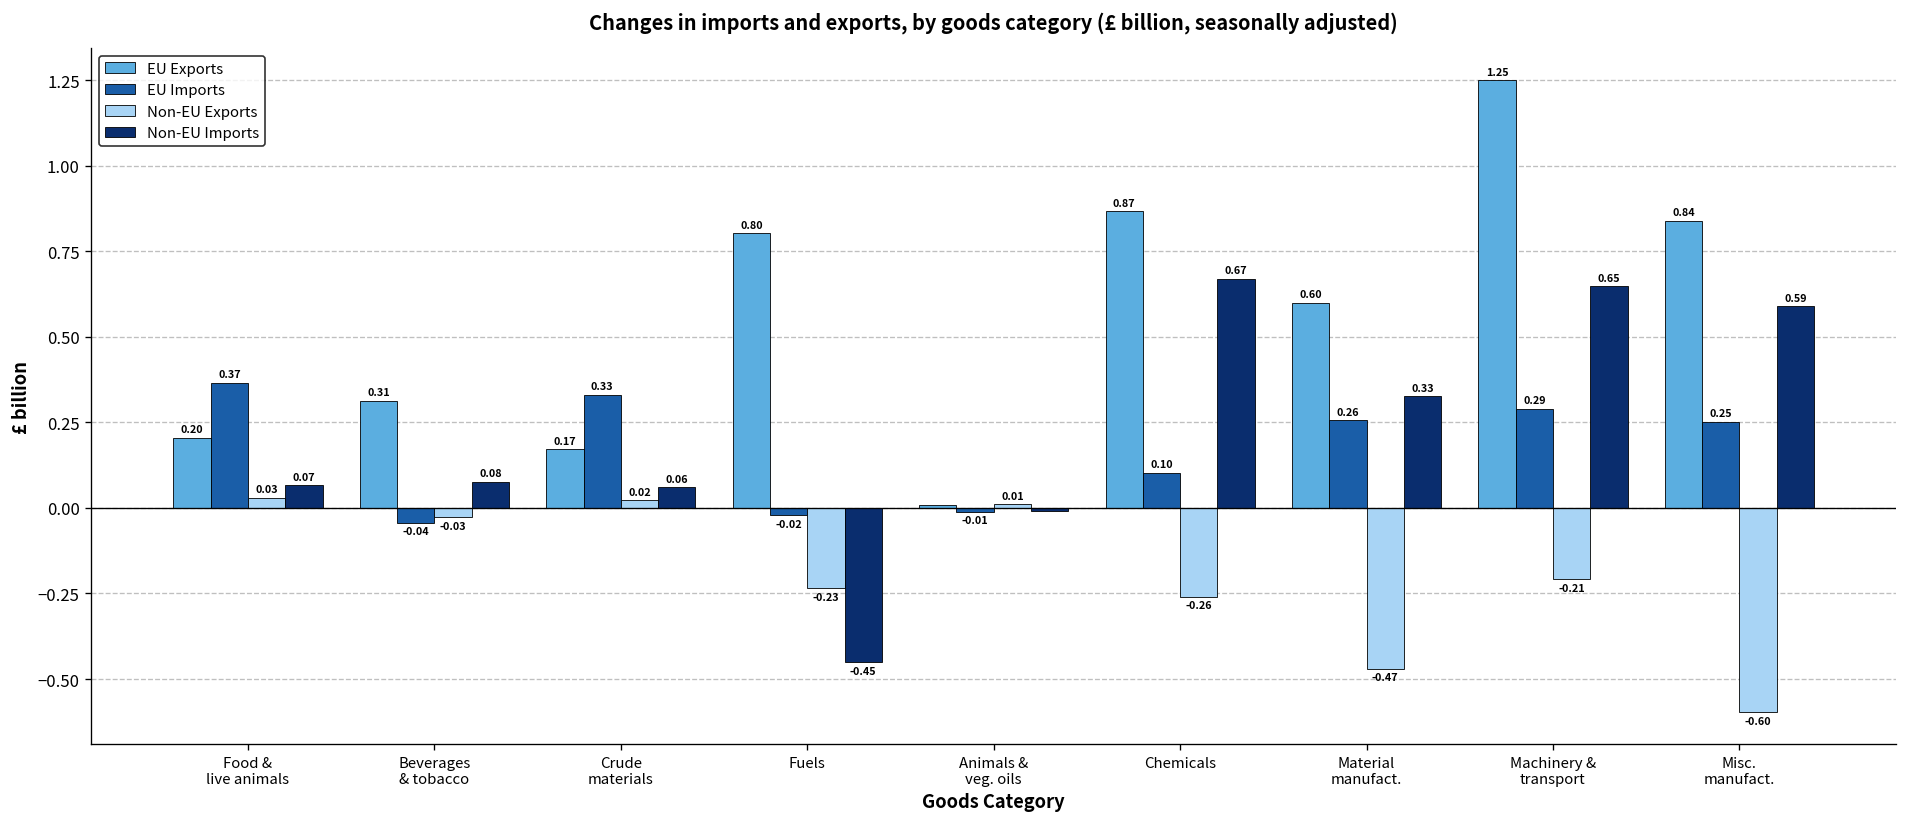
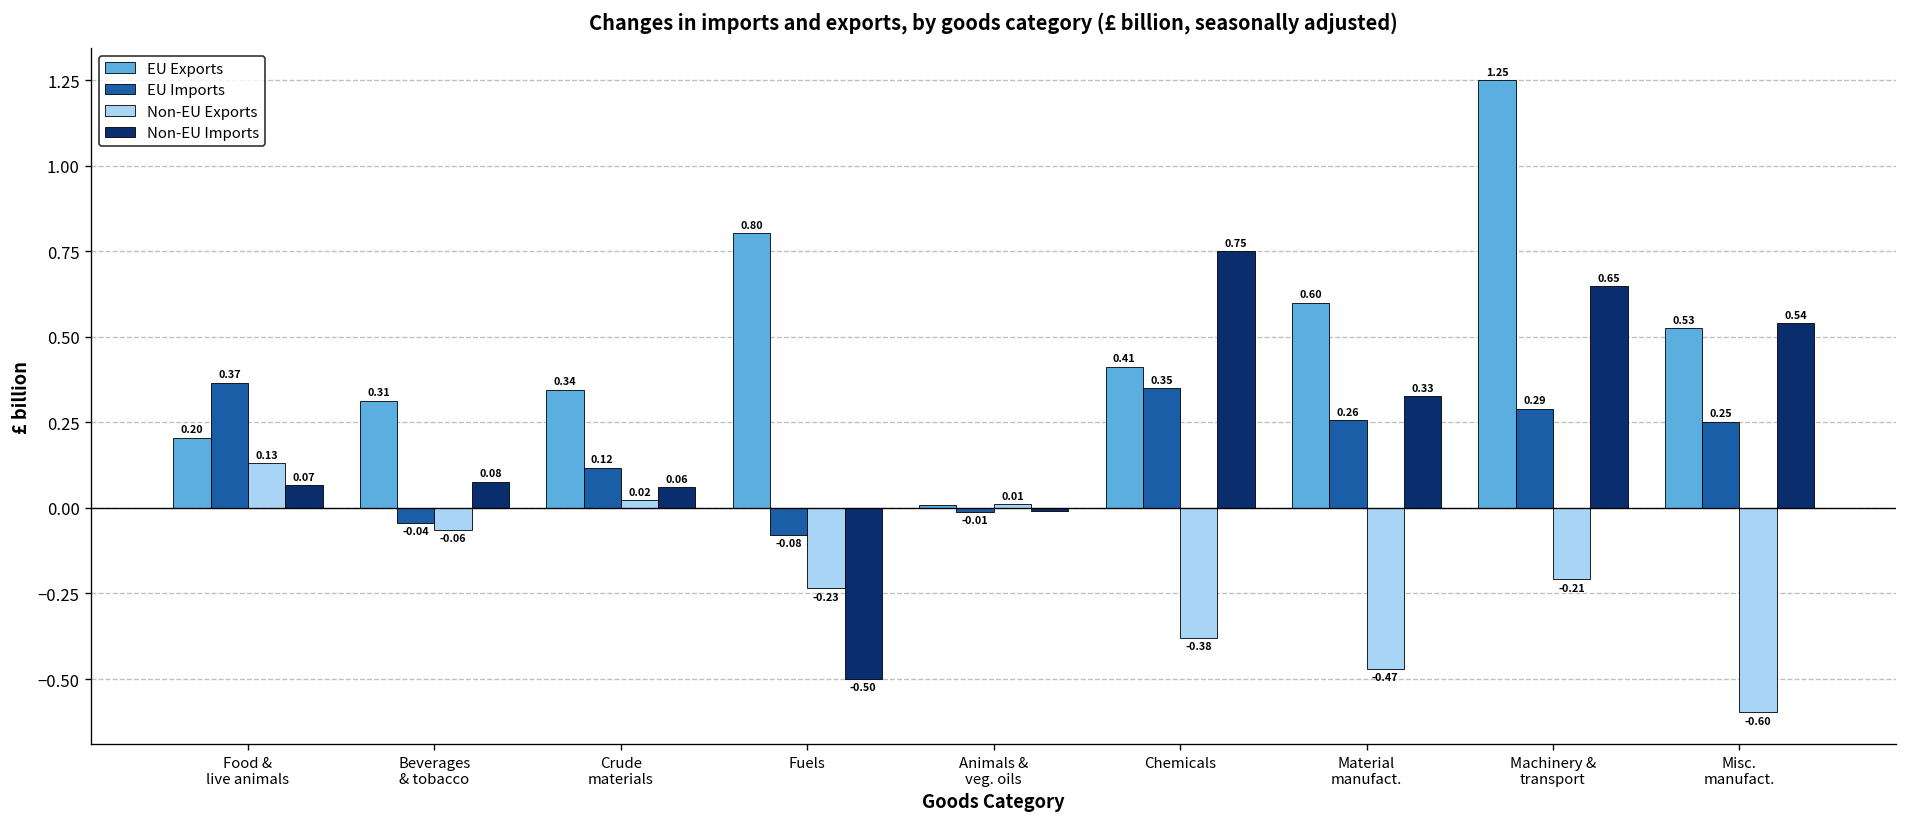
  {
    "EU Exports": {
      "Food & live animals": 0.20,
      "Beverages & tobacco": 0.31,
-     "Crude materials": 0.17,
+     "Crude materials": 0.34,
      "Fuels": 0.80,
-     "Chemicals": 0.87,
+     "Chemicals": 0.41,
      "Material manufact.": 0.60,
      "Machinery & transport": 1.25,
-     "Misc. manufact.": 0.84
+     "Misc. manufact.": 0.53
    },
    "EU Imports": {
      "Food & live animals": 0.37,
      "Beverages & tobacco": -0.04,
-     "Crude materials": 0.33,
-     "Fuels": -0.02,
+     "Crude materials": 0.12,
+     "Fuels": -0.08,
      "Animals & veg. oils": -0.01,
-     "Chemicals": 0.10,
+     "Chemicals": 0.35,
      "Material manufact.": 0.26,
      "Machinery & transport": 0.29,
      "Misc. manufact.": 0.25
    },
    "Non-EU Exports": {
-     "Food & live animals": 0.03,
-     "Beverages & tobacco": -0.03,
+     "Food & live animals": 0.13,
+     "Beverages & tobacco": -0.06,
      "Crude materials": 0.02,
      "Fuels": -0.23,
      "Animals & veg. oils": 0.01,
-     "Chemicals": -0.26,
+     "Chemicals": -0.38,
      "Material manufact.": -0.47,
      "Machinery & transport": -0.21,
      "Misc. manufact.": -0.60
    },
    "Non-EU Imports": {
      "Food & live animals": 0.07,
      "Beverages & tobacco": 0.08,
      "Crude materials": 0.06,
-     "Fuels": -0.45,
-     "Chemicals": 0.67,
+     "Fuels": -0.50,
+     "Chemicals": 0.75,
      "Material manufact.": 0.33,
      "Machinery & transport": 0.65,
-     "Misc. manufact.": 0.59
+     "Misc. manufact.": 0.54
    }
  }
